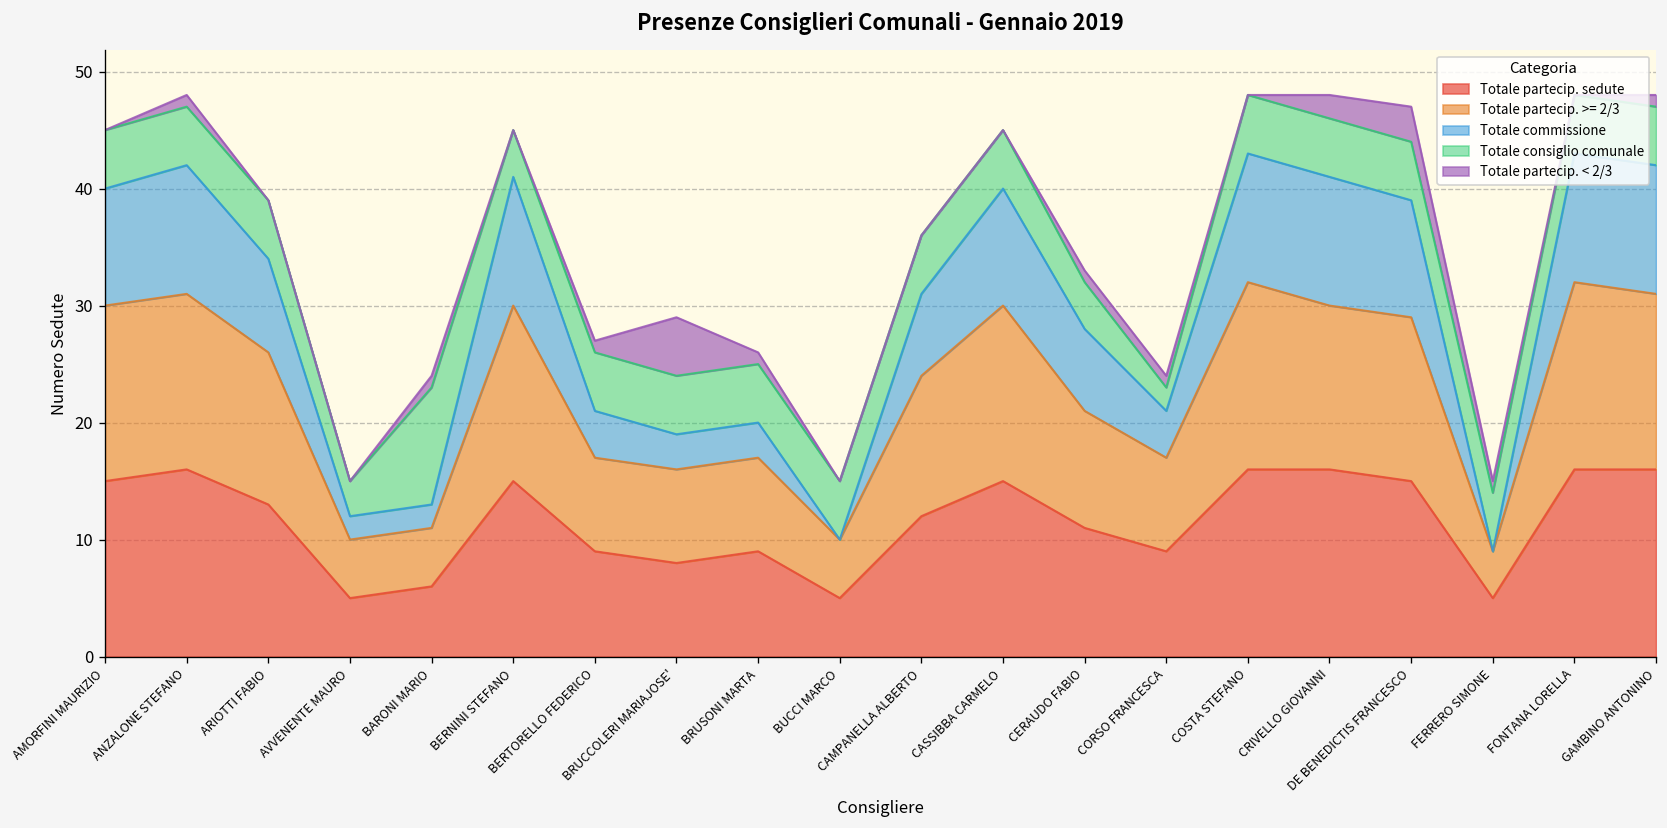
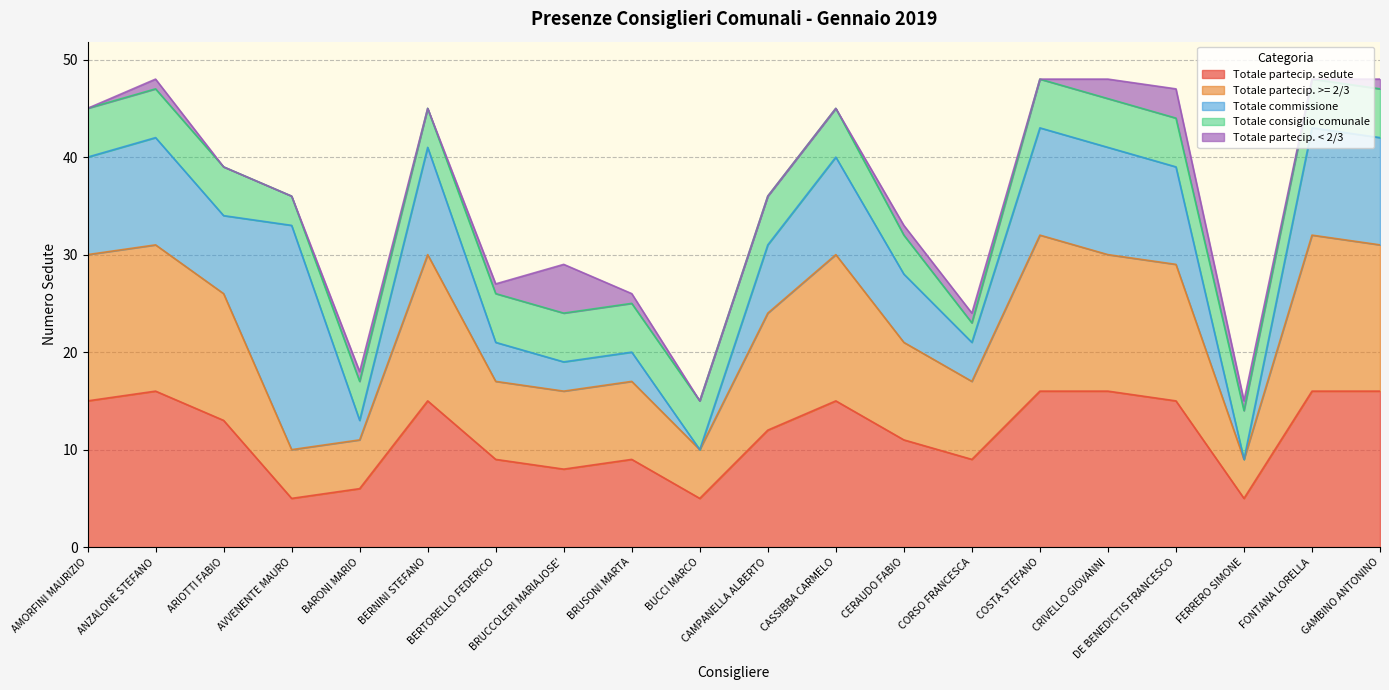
  {
    "Totale commissione": {
      "AMORFINI MAURIZIO": 10,
      "ANZALONE STEFANO": 11,
      "ARIOTTI FABIO": 8,
-     "AVVENENTE MAURO": 2,
+     "AVVENENTE MAURO": 23,
      "BARONI MARIO": 2,
      "BERNINI STEFANO": 11,
      "BERTORELLO FEDERICO": 4,
      "BRUCCOLERI MARIAJOSE'": 3,
      "BRUSONI MARTA": 3,
      "CAMPANELLA ALBERTO": 7,
      "CASSIBBA CARMELO": 10,
      "CERAUDO FABIO": 7,
      "CORSO FRANCESCA": 4,
      "COSTA STEFANO": 11,
      "CRIVELLO GIOVANNI": 11,
      "DE BENEDICTIS FRANCESCO": 10,
      "GAMBINO ANTONINO": 11
    },
    "Totale consiglio comunale": {
      "ANZALONE STEFANO": 5,
-     "BARONI MARIO": 10,
+     "BARONI MARIO": 4,
      "BERTORELLO FEDERICO": 5,
      "BRUCCOLERI MARIAJOSE'": 5,
      "BRUSONI MARTA": 5,
      "CERAUDO FABIO": 4,
      "CORSO FRANCESCA": 2,
      "CRIVELLO GIOVANNI": 5,
      "DE BENEDICTIS FRANCESCO": 5,
      "FERRERO SIMONE": 5,
      "GAMBINO ANTONINO": 5
    },
    "Totale partecip. < 2/3": {
      "ANZALONE STEFANO": 1,
      "BARONI MARIO": 1,
      "BERTORELLO FEDERICO": 1,
      "BRUCCOLERI MARIAJOSE'": 5,
      "BRUSONI MARTA": 1,
      "CERAUDO FABIO": 1,
      "CORSO FRANCESCA": 1,
      "CRIVELLO GIOVANNI": 2,
      "DE BENEDICTIS FRANCESCO": 3,
      "FERRERO SIMONE": 1,
      "GAMBINO ANTONINO": 1
    }
  }
